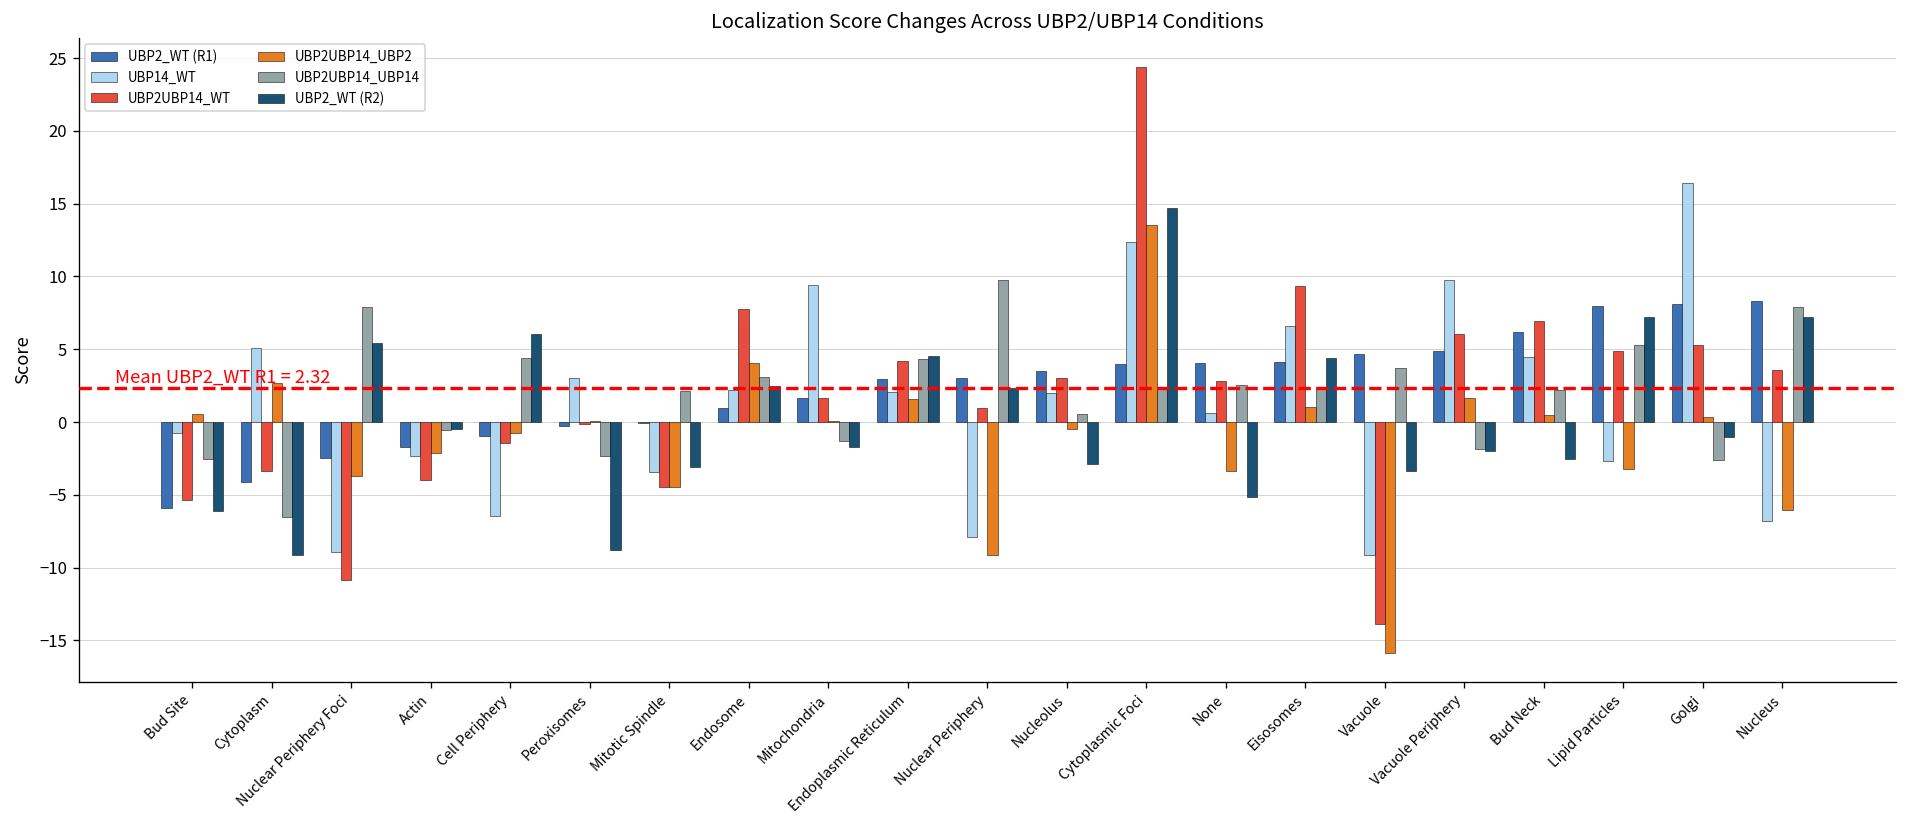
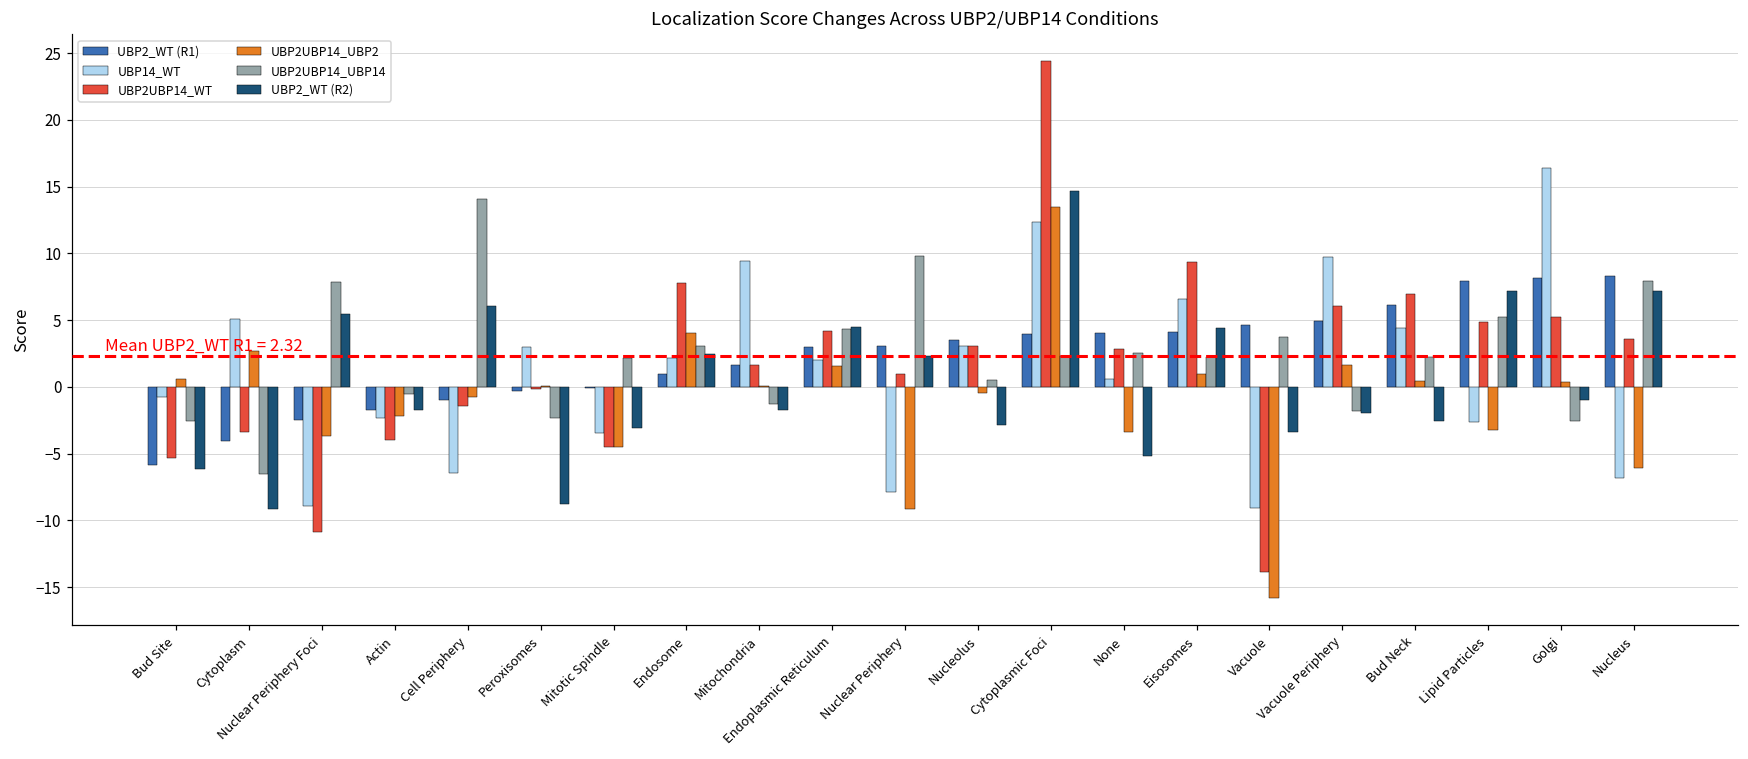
  {
    "UBP2_WT (R1)": {
      "Bud Site": -5.9,
      "Cytoplasm": -4.1,
      "Nuclear Periphery Foci": -2.5,
      "Actin": -1.7,
      "Cell Periphery": -1.0,
      "Peroxisomes": -0.3,
      "Endosome": 0.9,
      "Mitochondria": 1.6,
      "Endoplasmic Reticulum": 3.0,
      "Nuclear Periphery": 3.0,
      "Nucleolus": 3.5,
      "Cytoplasmic Foci": 4.0,
      "None": 4.0,
      "Eisosomes": 4.1,
      "Vacuole": 4.7,
      "Vacuole Periphery": 4.9,
      "Bud Neck": 6.2,
      "Lipid Particles": 8.0,
      "Golgi": 8.1,
      "Nucleus": 8.3
    },
    "UBP14_WT": {
      "Bud Site": -0.8,
      "Cytoplasm": 5.1,
      "Nuclear Periphery Foci": -8.9,
      "Actin": -2.4,
      "Cell Periphery": -6.5,
      "Peroxisomes": 3.0,
      "Mitotic Spindle": -3.4,
      "Endosome": 2.2,
      "Mitochondria": 9.4,
      "Endoplasmic Reticulum": 2.0,
      "Nuclear Periphery": -7.9,
-     "Nucleolus": 2.0,
+     "Nucleolus": 3.1,
      "Cytoplasmic Foci": 12.4,
      "None": 0.6,
      "Eisosomes": 6.6,
      "Vacuole": -9.1,
      "Vacuole Periphery": 9.7,
      "Bud Neck": 4.4,
      "Lipid Particles": -2.7,
      "Golgi": 16.4,
      "Nucleus": -6.8
    },
    "UBP2UBP14_UBP14": {
      "Bud Site": -2.6,
      "Cytoplasm": -6.5,
      "Nuclear Periphery Foci": 7.9,
      "Actin": -0.6,
-     "Cell Periphery": 4.4,
+     "Cell Periphery": 14.1,
      "Peroxisomes": -2.4,
      "Mitotic Spindle": 2.1,
      "Endosome": 3.1,
      "Mitochondria": -1.3,
      "Endoplasmic Reticulum": 4.3,
      "Nuclear Periphery": 9.8,
      "Nucleolus": 0.6,
      "Cytoplasmic Foci": 2.3,
      "None": 2.6,
      "Eisosomes": 2.3,
      "Vacuole": 3.7,
      "Vacuole Periphery": -1.8,
      "Bud Neck": 2.2,
      "Lipid Particles": 5.3,
      "Golgi": -2.6,
      "Nucleus": 7.9
    },
    "UBP2_WT (R2)": {
      "Bud Site": -6.1,
      "Cytoplasm": -9.1,
      "Nuclear Periphery Foci": 5.4,
-     "Actin": -0.5,
+     "Actin": -1.7,
      "Cell Periphery": 6.0,
      "Peroxisomes": -8.8,
      "Mitotic Spindle": -3.1,
      "Endosome": 2.5,
      "Mitochondria": -1.7,
      "Endoplasmic Reticulum": 4.5,
      "Nuclear Periphery": 2.3,
      "Nucleolus": -2.9,
      "Cytoplasmic Foci": 14.7,
      "None": -5.2,
      "Eisosomes": 4.4,
      "Vacuole": -3.4,
      "Vacuole Periphery": -2.0,
      "Bud Neck": -2.6,
      "Lipid Particles": 7.2,
      "Golgi": -1.0,
      "Nucleus": 7.2
    }
  }
